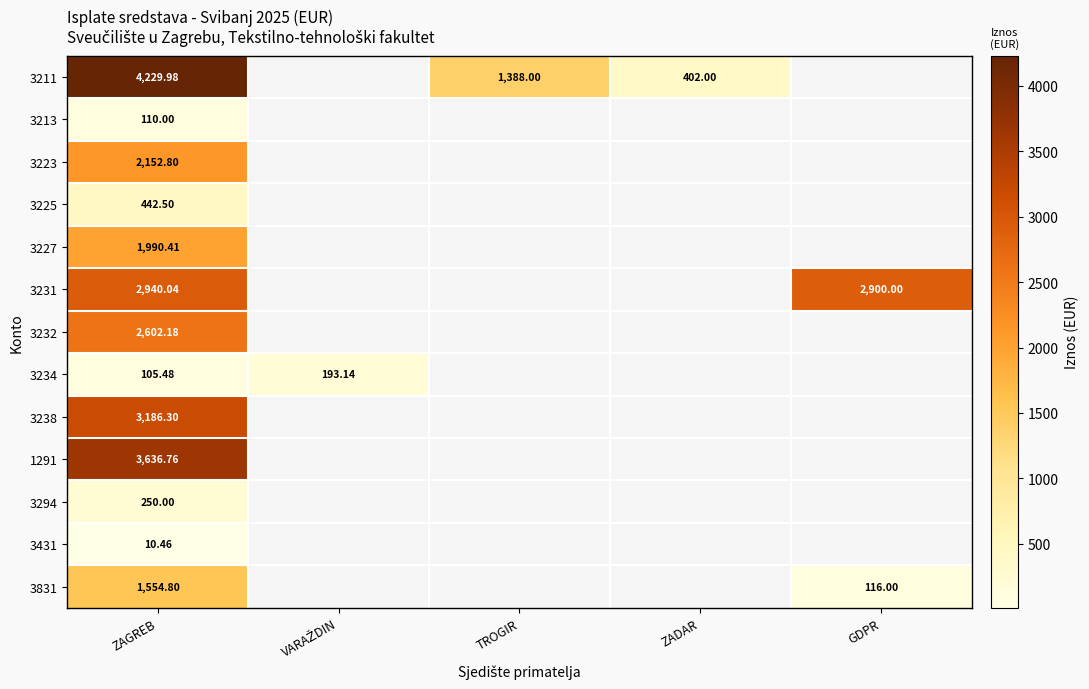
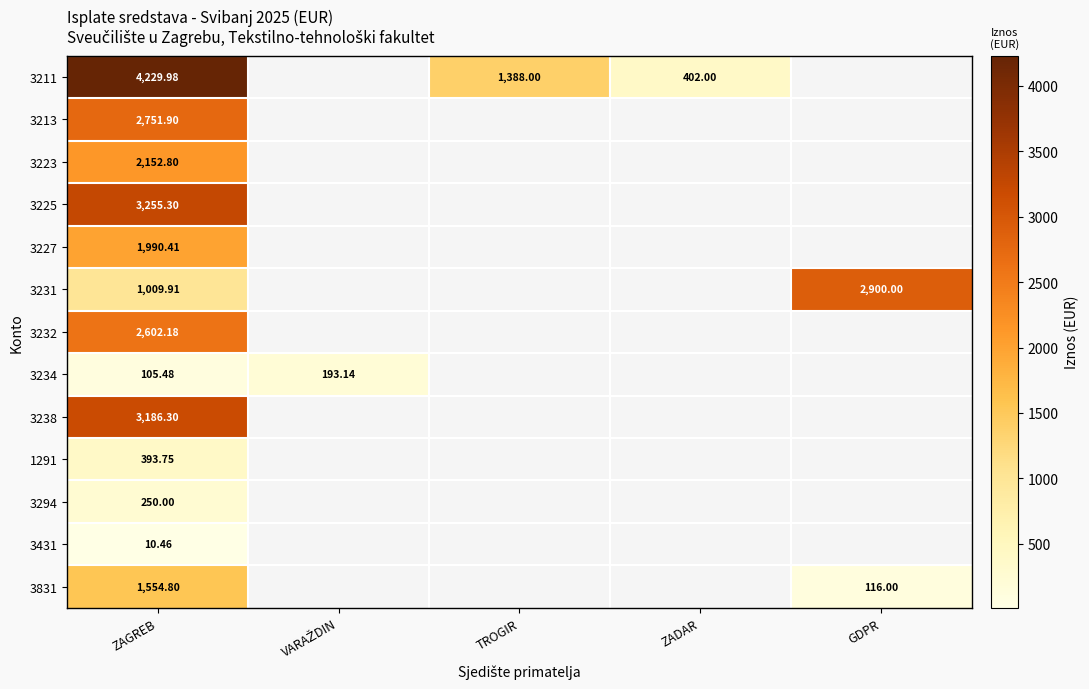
  {
    "3211": {
      "ZAGREB": "4,229.98",
      "TROGIR": "1,388.00",
      "ZADAR": "402.00"
    },
    "3213": {
-     "ZAGREB": "110.00"
+     "ZAGREB": "2,751.90"
    },
    "3223": {
      "ZAGREB": "2,152.80"
    },
    "3225": {
-     "ZAGREB": "442.50"
+     "ZAGREB": "3,255.30"
    },
    "3227": {
      "ZAGREB": "1,990.41"
    },
    "3231": {
-     "ZAGREB": "2,940.04",
+     "ZAGREB": "1,009.91",
      "GDPR": "2,900.00"
    },
    "3232": {
      "ZAGREB": "2,602.18"
    },
    "3234": {
      "ZAGREB": "105.48",
      "VARAŽDIN": "193.14"
    },
    "3238": {
      "ZAGREB": "3,186.30"
    },
    "1291": {
-     "ZAGREB": "3,636.76"
+     "ZAGREB": "393.75"
    },
    "3294": {
      "ZAGREB": "250.00"
    },
    "3431": {
      "ZAGREB": "10.46"
    },
    "3831": {
      "ZAGREB": "1,554.80",
      "GDPR": "116.00"
    }
  }
